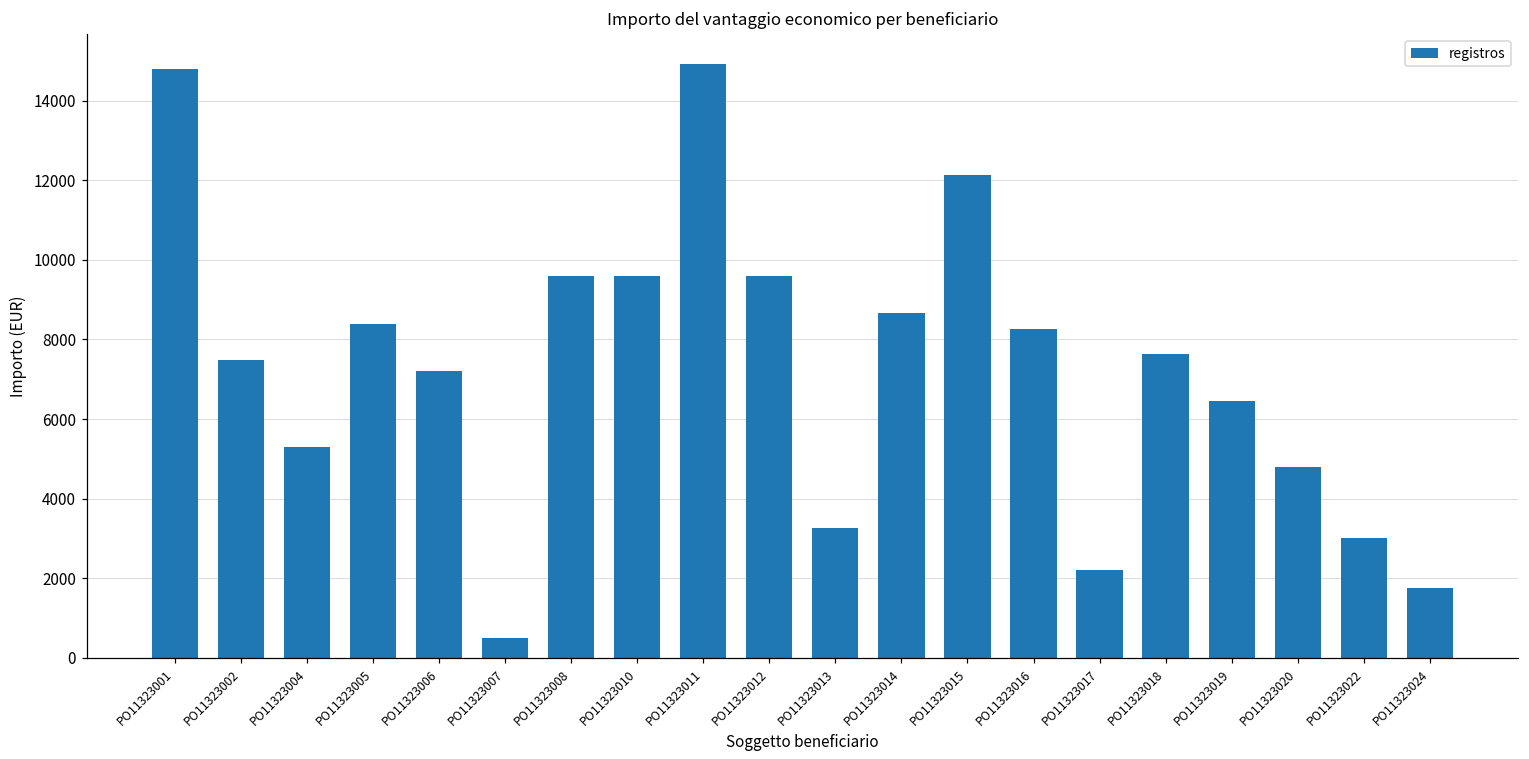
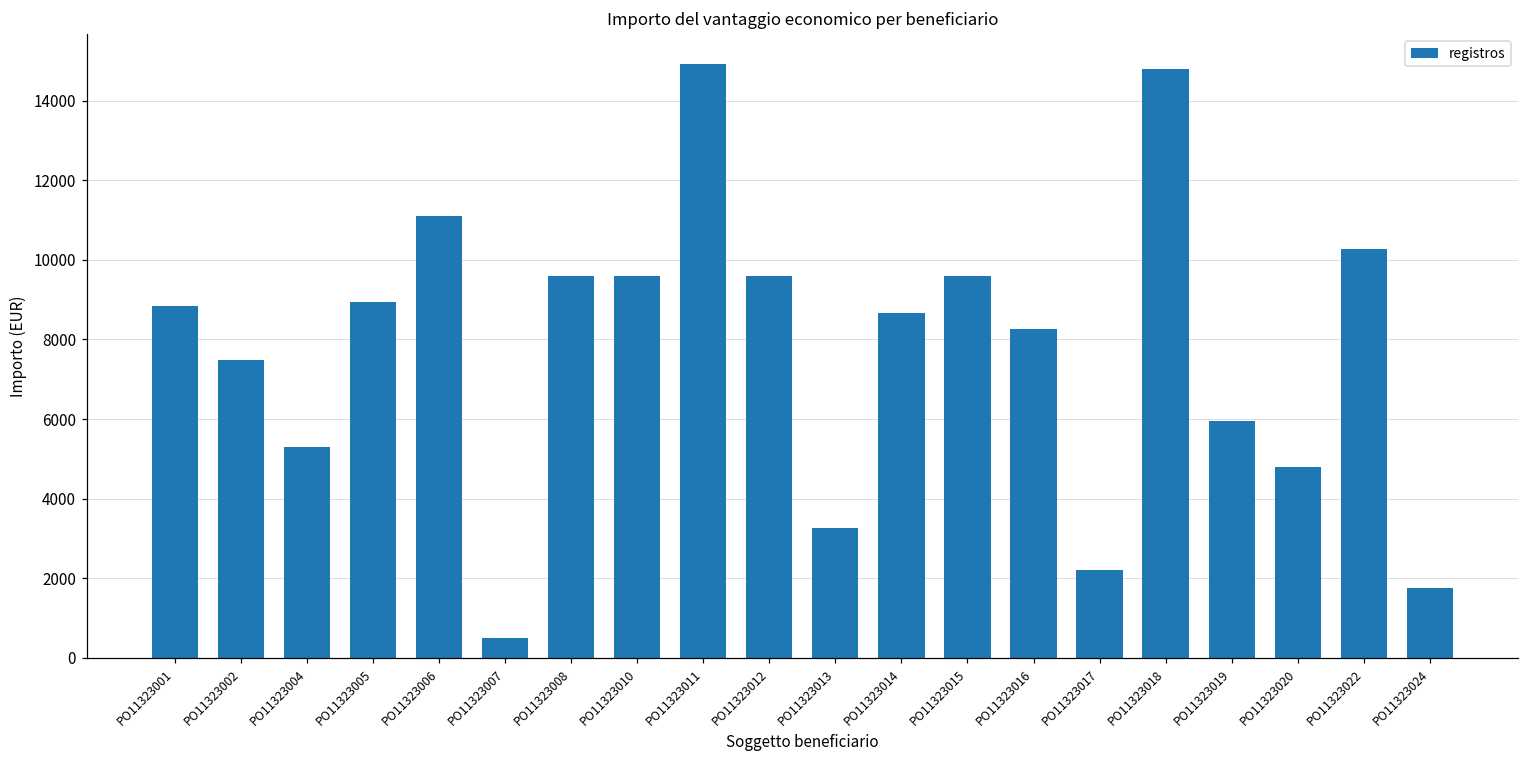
  {
-   "PO11323001": 14800,
+   "PO11323001": 8900,
    "PO11323002": 7500,
    "PO11323004": 5300,
-   "PO11323005": 8400,
-   "PO11323006": 7200,
+   "PO11323005": 8900,
+   "PO11323006": 11100,
    "PO11323007": 500,
    "PO11323008": 9600,
    "PO11323010": 9600,
    "PO11323011": 14900,
    "PO11323012": 9600,
    "PO11323013": 3300,
    "PO11323014": 8700,
-   "PO11323015": 12100,
+   "PO11323015": 9600,
    "PO11323016": 8300,
    "PO11323017": 2200,
-   "PO11323018": 7600,
-   "PO11323019": 6500,
+   "PO11323018": 14800,
+   "PO11323019": 6000,
    "PO11323020": 4800,
-   "PO11323022": 3000,
+   "PO11323022": 10300,
    "PO11323024": 1800
  }
